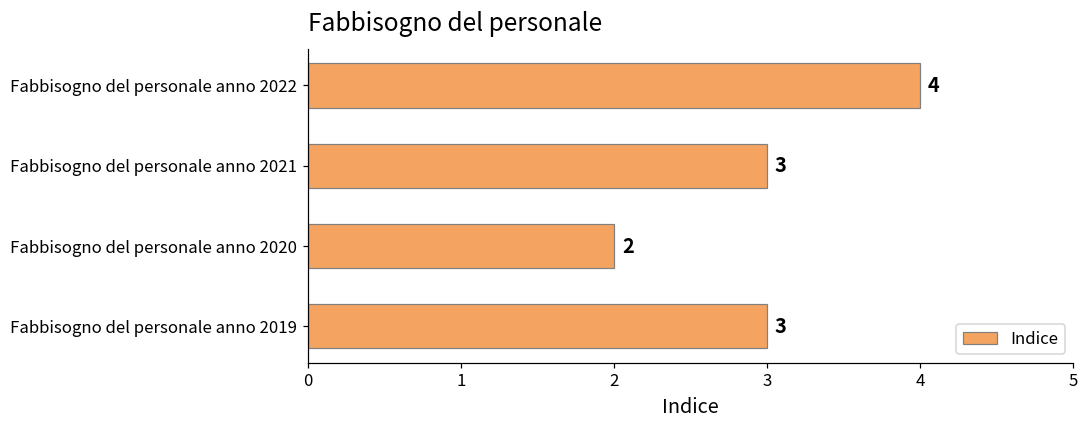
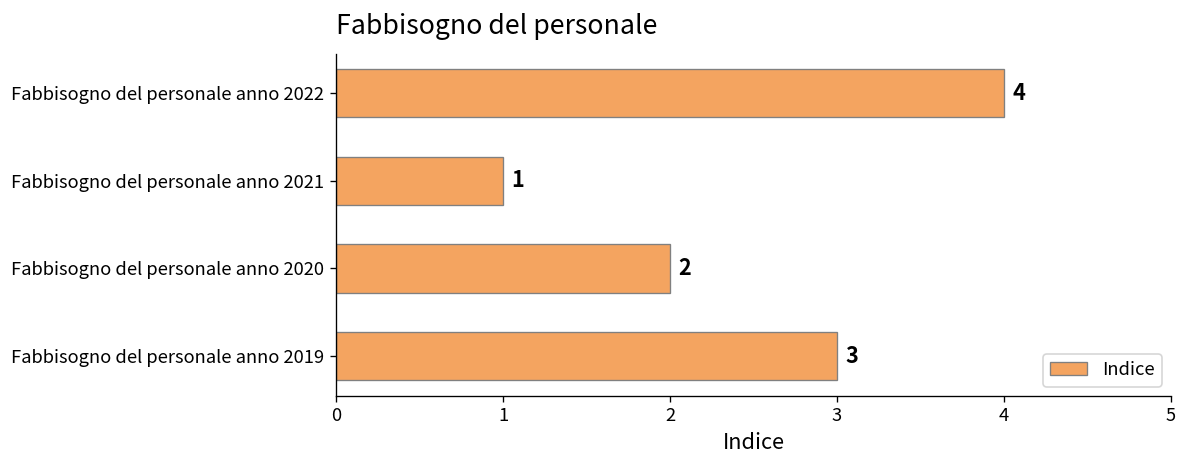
  {
    "Fabbisogno del personale anno 2022": 4,
-   "Fabbisogno del personale anno 2021": 3,
+   "Fabbisogno del personale anno 2021": 1,
    "Fabbisogno del personale anno 2020": 2,
    "Fabbisogno del personale anno 2019": 3
  }
